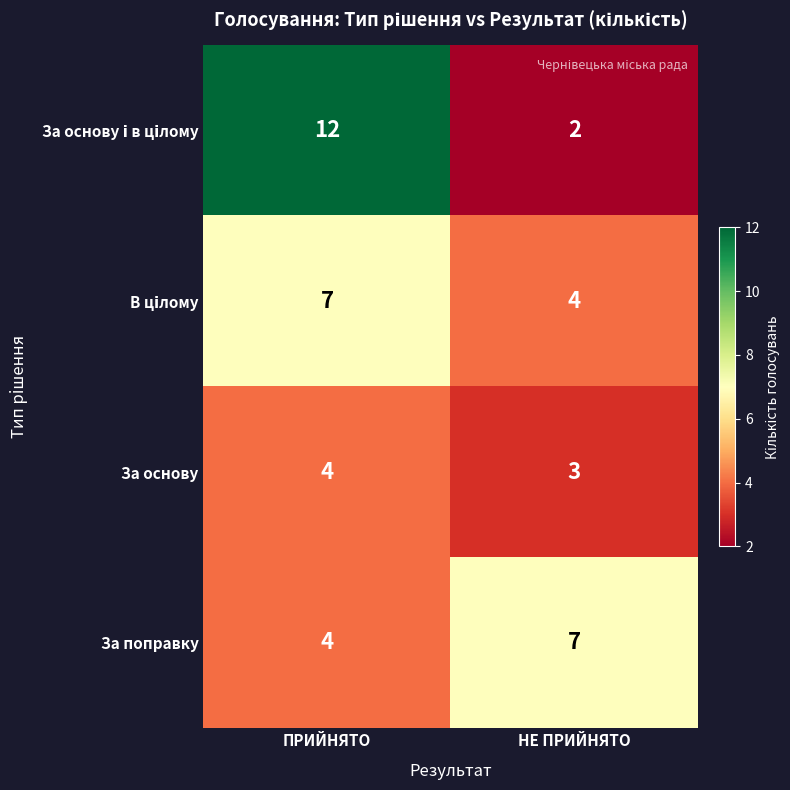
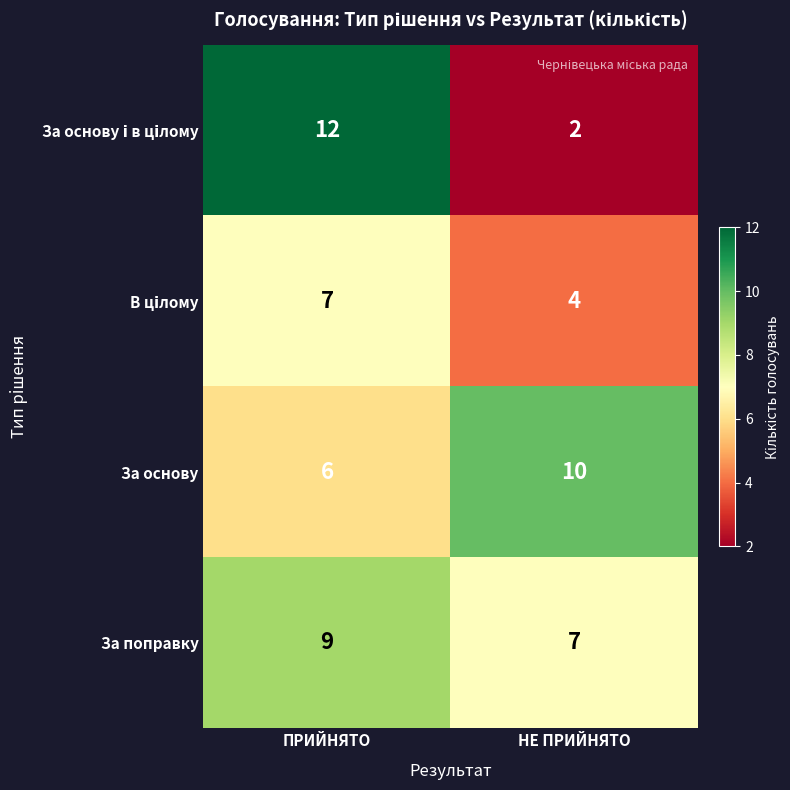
  {
    "За основу і в цілому": {
      "ПРИЙНЯТО": 12
    },
    "В цілому": {
      "ПРИЙНЯТО": 7,
      "НЕ ПРИЙНЯТО": 4
    },
    "За основу": {
-     "ПРИЙНЯТО": 4,
-     "НЕ ПРИЙНЯТО": 3
+     "ПРИЙНЯТО": 6,
+     "НЕ ПРИЙНЯТО": 10
    },
    "За поправку": {
-     "ПРИЙНЯТО": 4,
+     "ПРИЙНЯТО": 9,
      "НЕ ПРИЙНЯТО": 7
    }
  }
